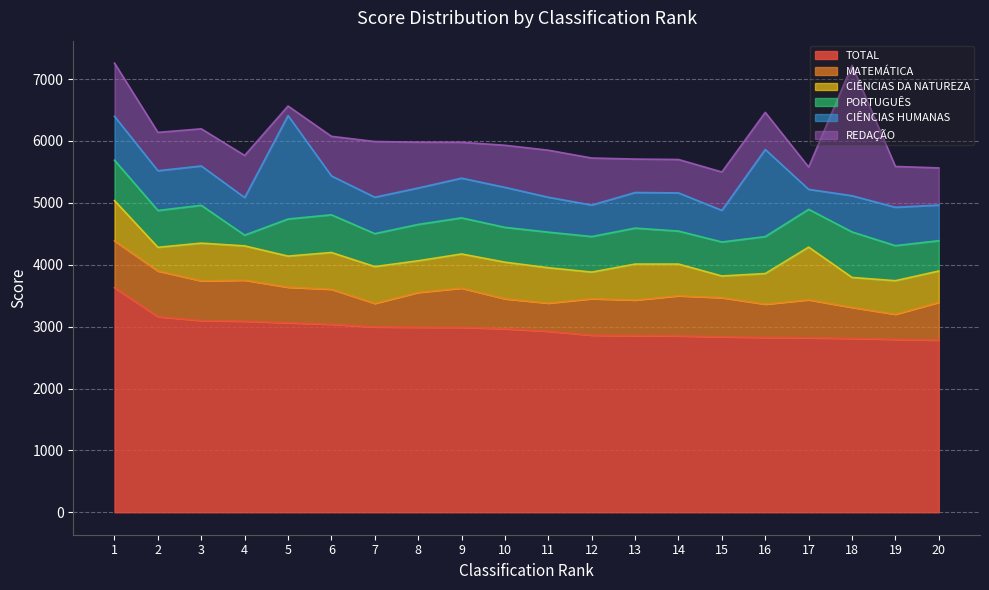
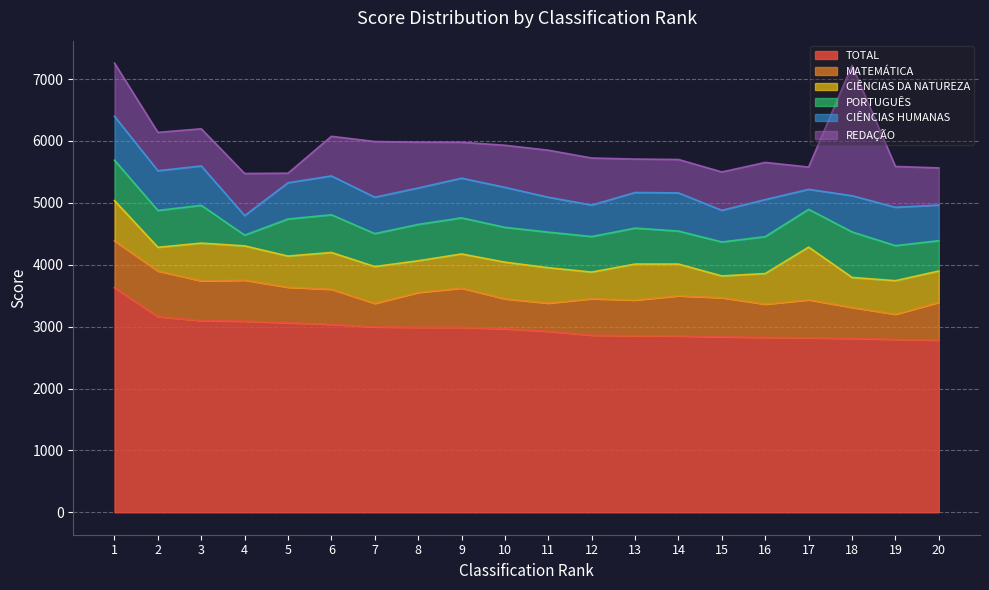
  {
    "CIÊNCIAS DA NATUREZA": {
      "1": 700,
      "2": 400,
      "3": 600,
      "4": 600,
      "5": 500,
      "6": 600,
      "7": 600,
      "8": 500,
      "9": 600,
      "10": 600,
      "11": 600,
      "12": 400,
      "13": 600,
      "14": 500,
      "15": 400,
      "16": 500,
      "17": 900,
      "18": 500,
      "19": 500,
      "20": 500
    },
    "PORTUGUÊS": {
      "1": 700,
      "2": 600,
      "3": 600,
      "4": 200,
      "5": 600,
      "6": 600,
      "7": 500,
      "8": 600,
      "9": 600,
      "10": 600,
      "11": 600,
      "12": 600,
      "13": 600,
      "14": 500,
      "15": 500,
      "16": 600,
      "17": 600,
      "18": 700,
      "19": 600,
      "20": 500
    },
    "CIÊNCIAS HUMANAS": {
      "1": 700,
      "2": 600,
      "3": 600,
-     "4": 600,
-     "5": 1700,
+     "4": 300,
+     "5": 600,
      "6": 600,
      "7": 600,
      "8": 600,
      "9": 600,
      "10": 600,
      "11": 600,
      "12": 500,
      "13": 600,
      "14": 600,
      "15": 500,
-     "16": 1400,
+     "16": 600,
      "17": 300,
      "18": 600,
      "19": 600,
      "20": 600
    },
    "REDAÇÃO": {
      "1": 900,
      "2": 600,
      "3": 600,
      "4": 700,
      "5": 200,
      "6": 600,
      "7": 900,
      "8": 700,
      "9": 600,
      "10": 700,
      "11": 800,
      "12": 800,
      "13": 500,
      "14": 500,
      "15": 600,
      "16": 600,
      "17": 400,
      "19": 700,
      "20": 600
    }
  }
